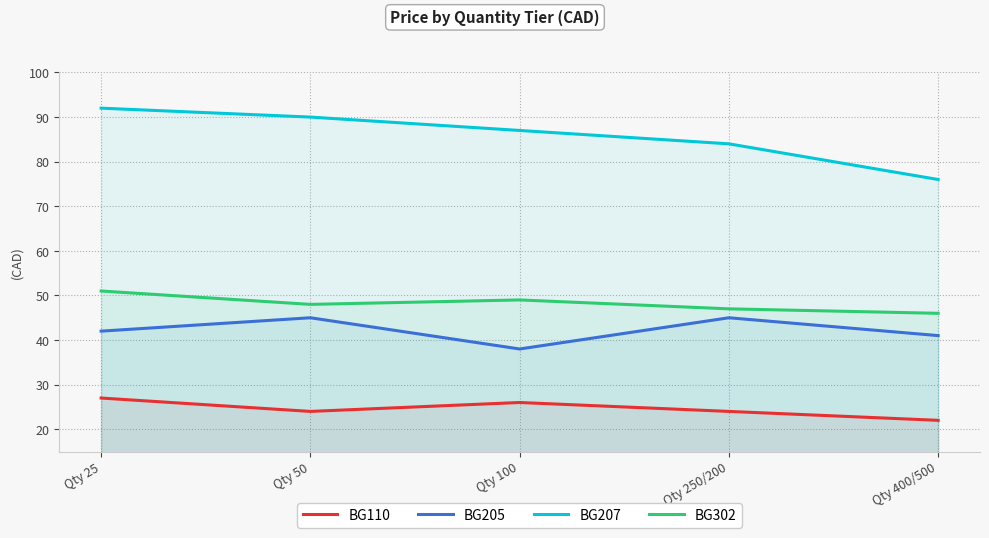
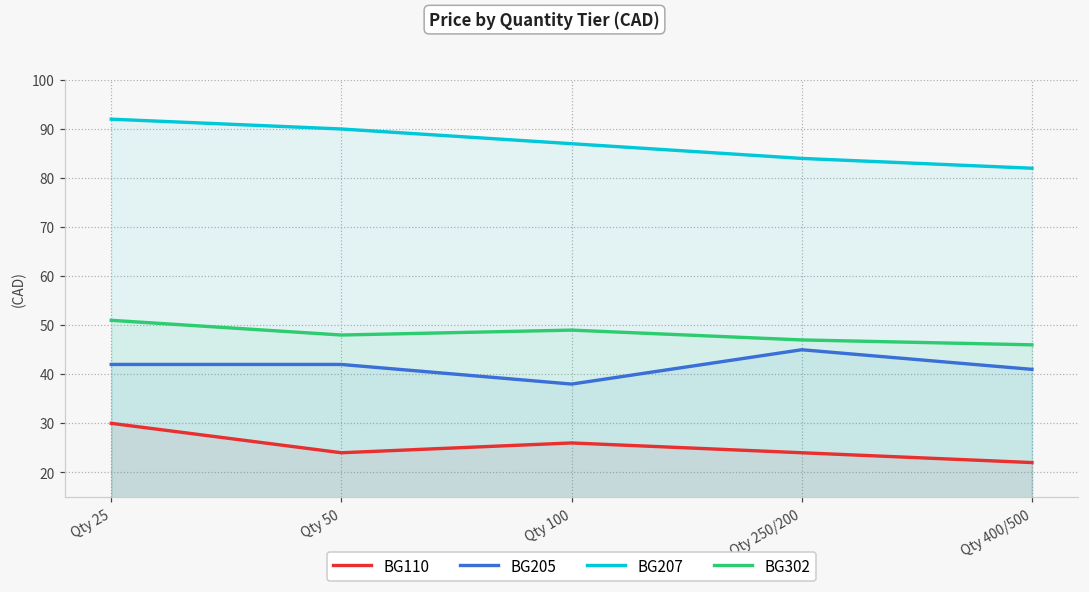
  {
    "BG110": {
-     "Qty 25": 27,
+     "Qty 25": 30,
      "Qty 50": 24,
      "Qty 100": 26,
      "Qty 250/200": 24,
      "Qty 400/500": 22
    },
    "BG205": {
      "Qty 25": 42,
-     "Qty 50": 45,
+     "Qty 50": 42,
      "Qty 100": 38,
      "Qty 250/200": 45,
      "Qty 400/500": 41
    },
    "BG207": {
      "Qty 25": 92,
      "Qty 50": 90,
      "Qty 100": 87,
      "Qty 250/200": 84,
-     "Qty 400/500": 76
+     "Qty 400/500": 82
    },
    "BG302": {
      "Qty 25": 51,
      "Qty 50": 48,
      "Qty 100": 49,
      "Qty 250/200": 47,
      "Qty 400/500": 46
    }
  }
